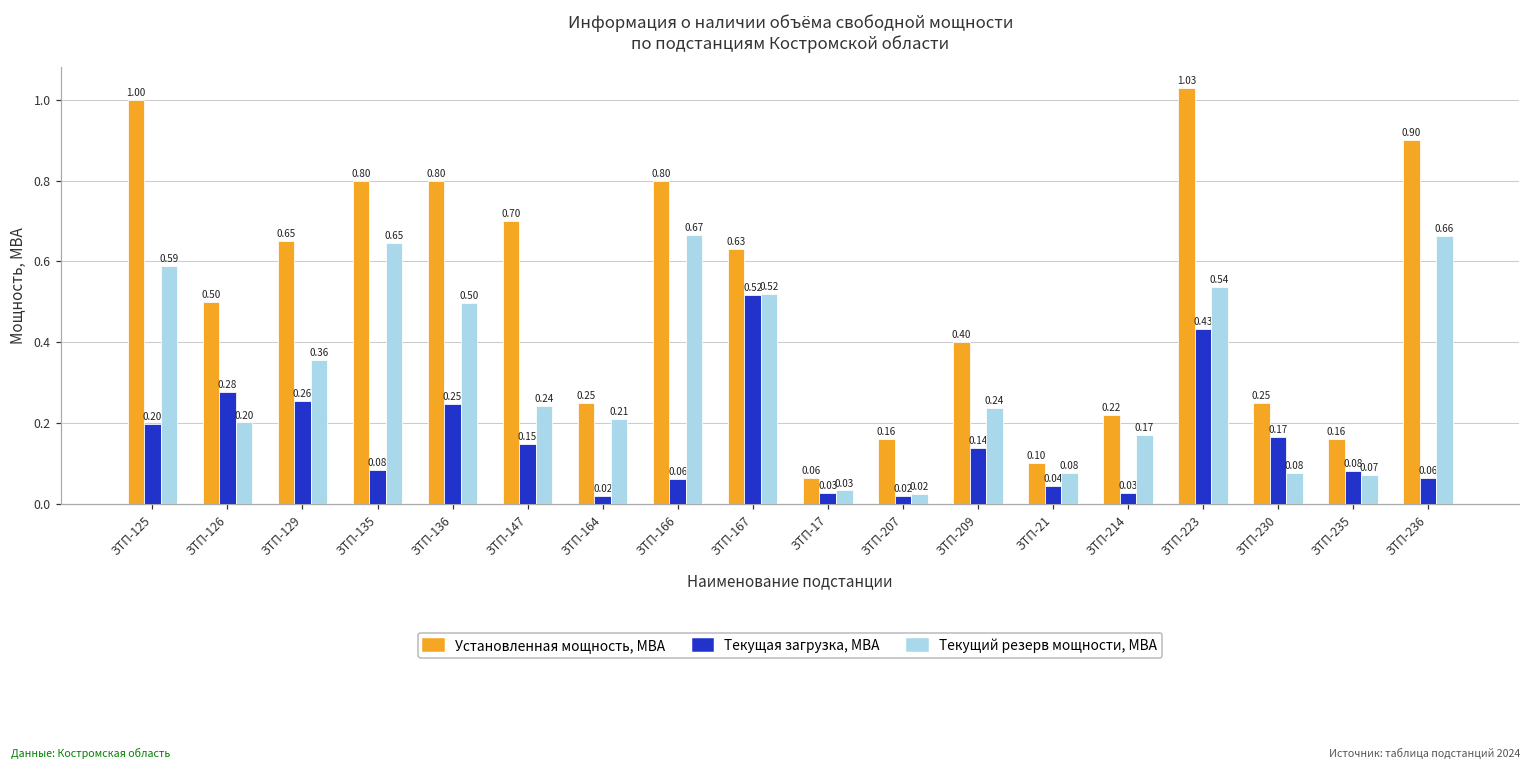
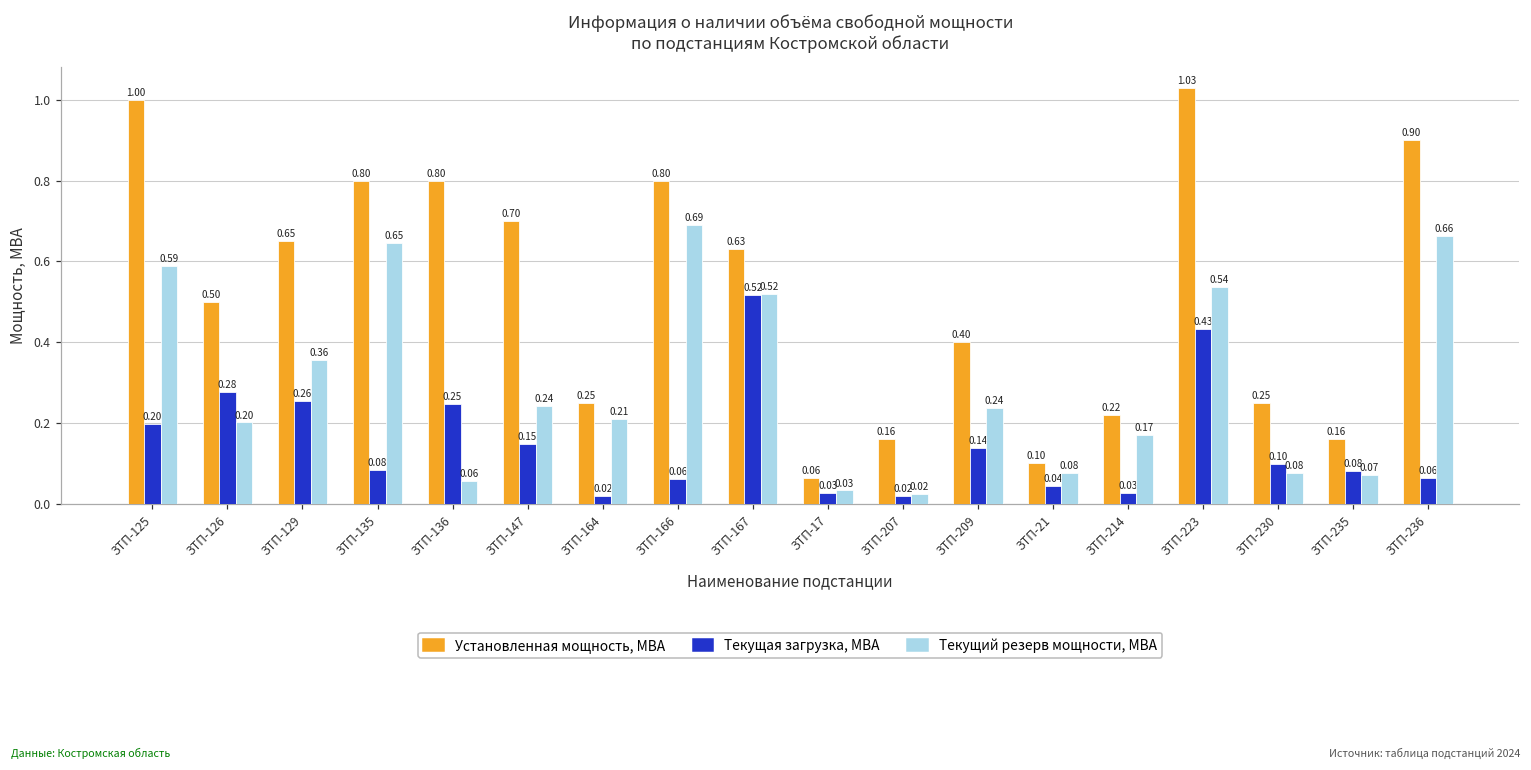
  {
    "Установленная мощность, МВА": {
      "ЗТП-125": 1.00,
      "ЗТП-126": 0.50,
      "ЗТП-129": 0.65,
      "ЗТП-135": 0.80,
      "ЗТП-136": 0.80,
      "ЗТП-147": 0.70,
      "ЗТП-164": 0.25,
      "ЗТП-166": 0.80,
      "ЗТП-167": 0.63,
      "ЗТП-17": 0.06,
      "ЗТП-207": 0.16,
      "ЗТП-209": 0.40,
      "ЗТП-21": 0.10,
      "ЗТП-214": 0.22,
      "ЗТП-223": 1.03,
      "ЗТП-230": 0.25,
      "ЗТП-235": 0.16,
      "ЗТП-236": 0.90
    },
    "Текущая загрузка, МВА": {
      "ЗТП-125": 0.20,
      "ЗТП-126": 0.28,
      "ЗТП-129": 0.26,
      "ЗТП-135": 0.08,
      "ЗТП-136": 0.25,
      "ЗТП-147": 0.15,
      "ЗТП-164": 0.02,
      "ЗТП-166": 0.06,
      "ЗТП-167": 0.52,
      "ЗТП-17": 0.03,
      "ЗТП-207": 0.02,
      "ЗТП-209": 0.14,
      "ЗТП-21": 0.04,
      "ЗТП-214": 0.03,
      "ЗТП-223": 0.43,
-     "ЗТП-230": 0.17,
+     "ЗТП-230": 0.10,
      "ЗТП-235": 0.08,
      "ЗТП-236": 0.06
    },
    "Текущий резерв мощности, МВА": {
      "ЗТП-125": 0.59,
      "ЗТП-126": 0.20,
      "ЗТП-129": 0.36,
      "ЗТП-135": 0.65,
-     "ЗТП-136": 0.50,
+     "ЗТП-136": 0.06,
      "ЗТП-147": 0.24,
      "ЗТП-164": 0.21,
-     "ЗТП-166": 0.67,
+     "ЗТП-166": 0.69,
      "ЗТП-167": 0.52,
      "ЗТП-17": 0.03,
      "ЗТП-207": 0.02,
      "ЗТП-209": 0.24,
      "ЗТП-21": 0.08,
      "ЗТП-214": 0.17,
      "ЗТП-223": 0.54,
      "ЗТП-230": 0.08,
      "ЗТП-235": 0.07,
      "ЗТП-236": 0.66
    }
  }
